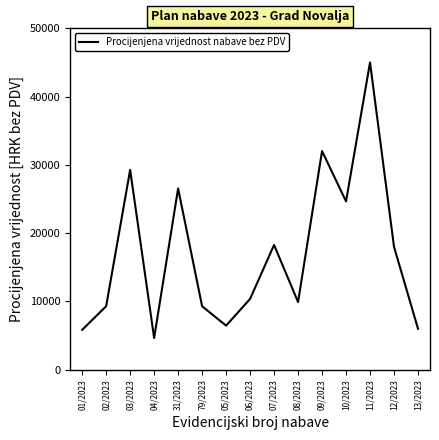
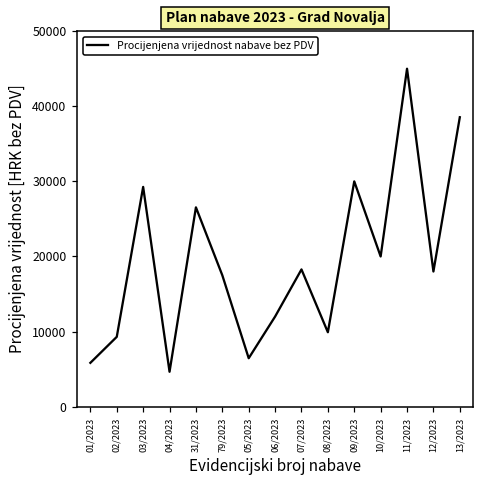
  {
    "01/2023": 6000,
    "02/2023": 9000,
    "03/2023": 29000,
    "04/2023": 5000,
    "31/2023": 27000,
-   "79/2023": 9000,
+   "79/2023": 17000,
    "05/2023": 6000,
-   "06/2023": 10000,
+   "06/2023": 12000,
    "07/2023": 18000,
    "08/2023": 10000,
-   "09/2023": 32000,
-   "10/2023": 25000,
+   "09/2023": 30000,
+   "10/2023": 20000,
    "11/2023": 45000,
    "12/2023": 18000,
-   "13/2023": 6000
+   "13/2023": 39000
  }
